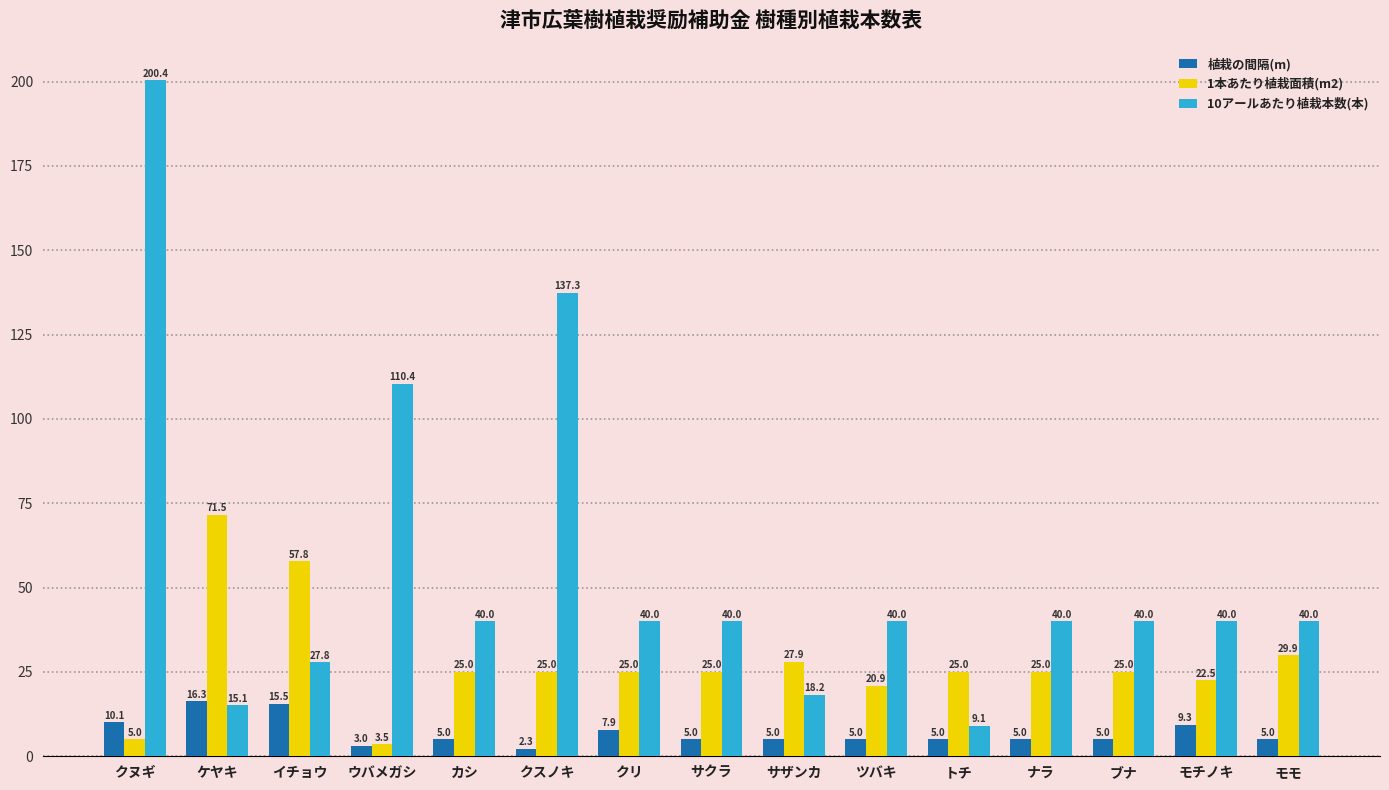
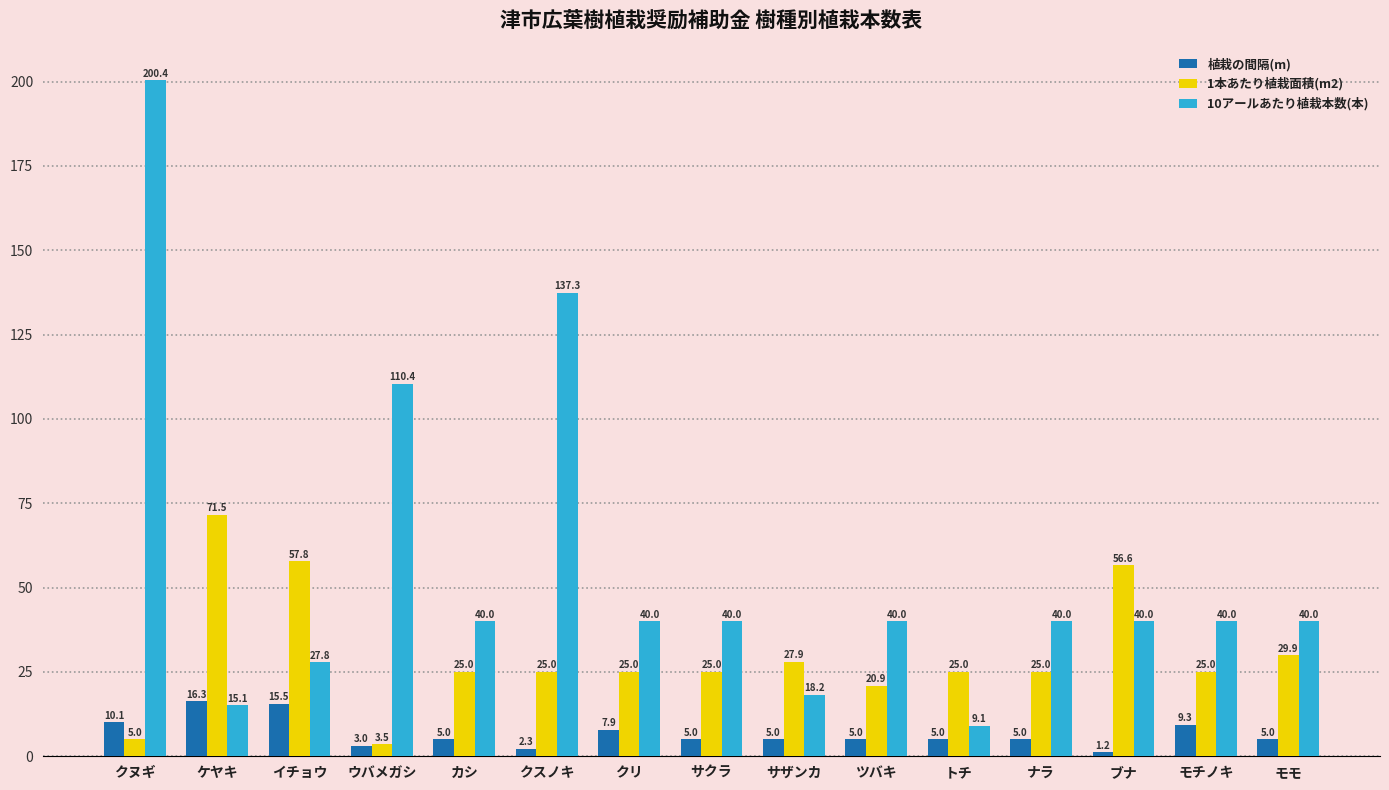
  {
    "植栽の間隔(m)": {
      "クヌギ": 10.1,
      "ケヤキ": 16.3,
      "イチョウ": 15.5,
      "ウバメガシ": 3.0,
      "カシ": 5.0,
      "クスノキ": 2.3,
      "クリ": 7.9,
      "サクラ": 5.0,
      "サザンカ": 5.0,
      "ツバキ": 5.0,
      "トチ": 5.0,
      "ナラ": 5.0,
-     "ブナ": 5.0,
+     "ブナ": 1.2,
      "モチノキ": 9.3,
      "モモ": 5.0
    },
    "1本あたり植栽面積(m2)": {
      "クヌギ": 5.0,
      "ケヤキ": 71.5,
      "イチョウ": 57.8,
      "ウバメガシ": 3.5,
      "カシ": 25.0,
      "クスノキ": 25.0,
      "クリ": 25.0,
      "サクラ": 25.0,
      "サザンカ": 27.9,
      "ツバキ": 20.9,
      "トチ": 25.0,
      "ナラ": 25.0,
-     "ブナ": 25.0,
-     "モチノキ": 22.5,
+     "ブナ": 56.6,
+     "モチノキ": 25.0,
      "モモ": 29.9
    },
    "10アールあたり植栽本数(本)": {
      "クヌギ": 200.4,
      "ケヤキ": 15.1,
      "イチョウ": 27.8,
      "ウバメガシ": 110.4,
      "カシ": 40.0,
      "クスノキ": 137.3,
      "クリ": 40.0,
      "サクラ": 40.0,
      "サザンカ": 18.2,
      "ツバキ": 40.0,
      "トチ": 9.1,
      "ナラ": 40.0,
      "ブナ": 40.0,
      "モチノキ": 40.0,
      "モモ": 40.0
    }
  }
